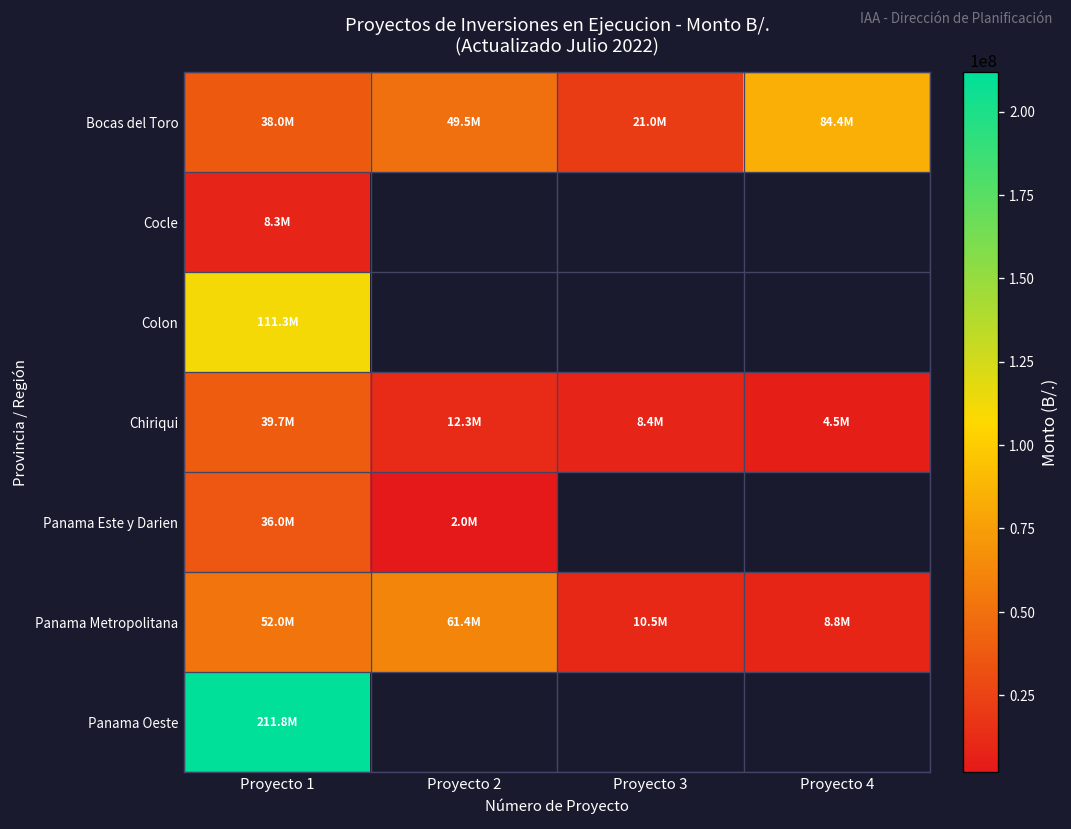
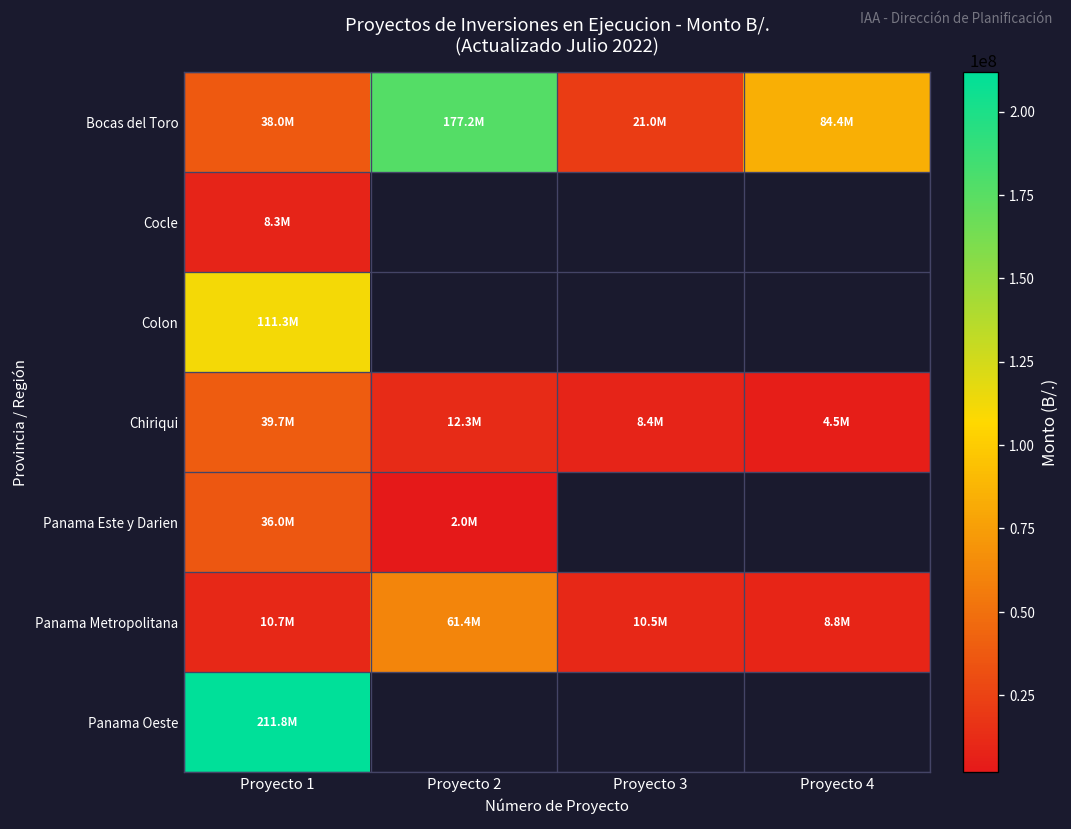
  {
    "Bocas del Toro": {
      "Proyecto 1": "38.0M",
-     "Proyecto 2": "49.5M",
+     "Proyecto 2": "177.2M",
      "Proyecto 3": "21.0M",
      "Proyecto 4": "84.4M"
    },
    "Cocle": {
      "Proyecto 1": "8.3M"
    },
    "Colon": {
      "Proyecto 1": "111.3M"
    },
    "Chiriqui": {
      "Proyecto 1": "39.7M",
      "Proyecto 2": "12.3M",
      "Proyecto 3": "8.4M",
      "Proyecto 4": "4.5M"
    },
    "Panama Este y Darien": {
      "Proyecto 1": "36.0M",
      "Proyecto 2": "2.0M"
    },
    "Panama Metropolitana": {
-     "Proyecto 1": "52.0M",
+     "Proyecto 1": "10.7M",
      "Proyecto 2": "61.4M",
      "Proyecto 3": "10.5M",
      "Proyecto 4": "8.8M"
    },
    "Panama Oeste": {
      "Proyecto 1": "211.8M"
    }
  }
